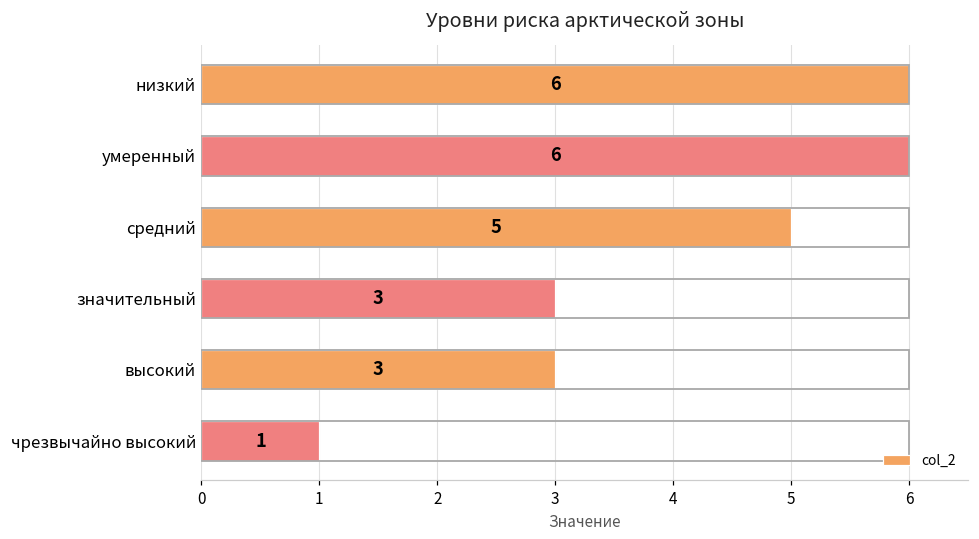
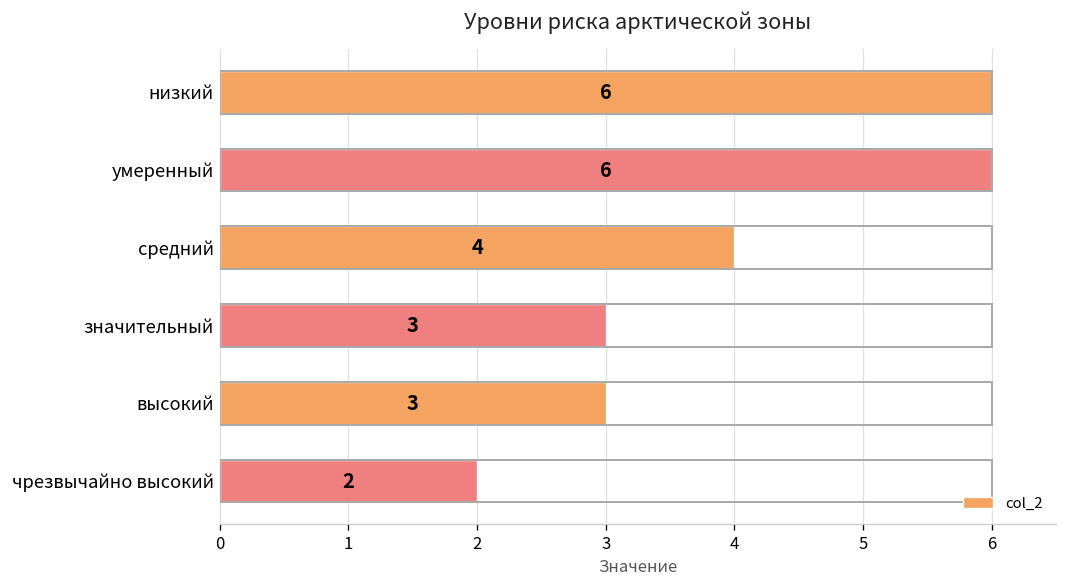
  {
    "низкий": 6,
    "умеренный": 6,
-   "средний": 5,
+   "средний": 4,
    "значительный": 3,
    "высокий": 3,
-   "чрезвычайно высокий": 1
+   "чрезвычайно высокий": 2
  }
